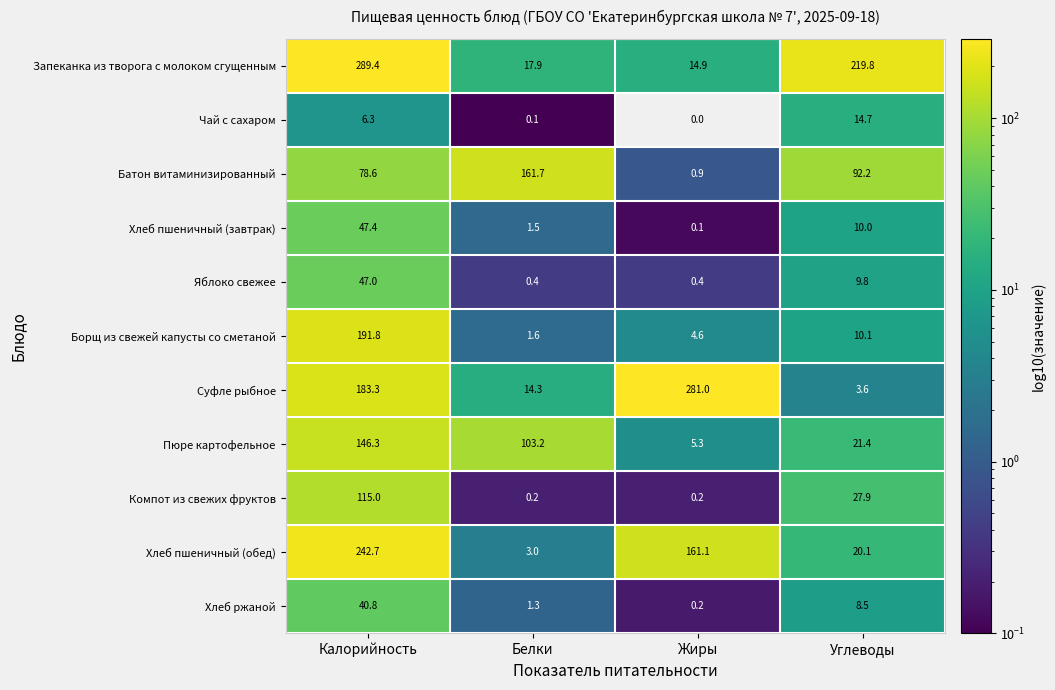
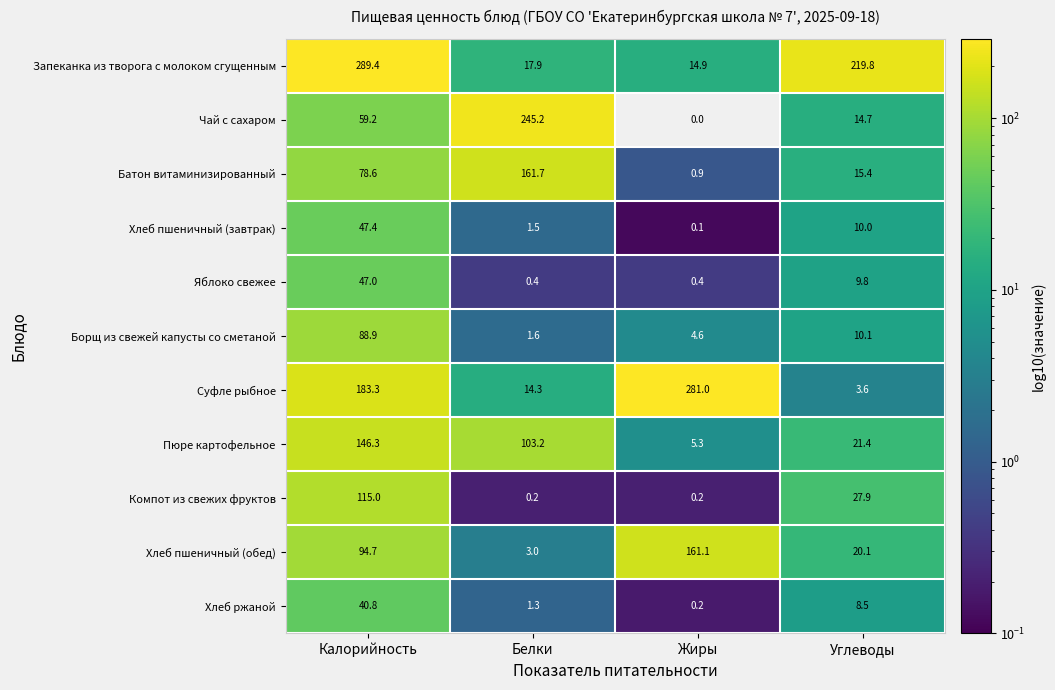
  {
    "Запеканка из творога с молоком сгущенным": {
      "Калорийность": 289.4,
      "Белки": 17.9,
      "Жиры": 14.9,
      "Углеводы": 219.8
    },
    "Чай с сахаром": {
-     "Калорийность": 6.3,
-     "Белки": 0.1,
+     "Калорийность": 59.2,
+     "Белки": 245.2,
      "Жиры": 0.0,
      "Углеводы": 14.7
    },
    "Батон витаминизированный": {
      "Калорийность": 78.6,
      "Белки": 161.7,
      "Жиры": 0.9,
-     "Углеводы": 92.2
+     "Углеводы": 15.4
    },
    "Хлеб пшеничный (завтрак)": {
      "Калорийность": 47.4,
      "Белки": 1.5,
      "Жиры": 0.1,
      "Углеводы": 10.0
    },
    "Яблоко свежее": {
      "Калорийность": 47.0,
      "Белки": 0.4,
      "Жиры": 0.4,
      "Углеводы": 9.8
    },
    "Борщ из свежей капусты со сметаной": {
-     "Калорийность": 191.8,
+     "Калорийность": 88.9,
      "Белки": 1.6,
      "Жиры": 4.6,
      "Углеводы": 10.1
    },
    "Суфле рыбное": {
      "Калорийность": 183.3,
      "Белки": 14.3,
      "Жиры": 281.0,
      "Углеводы": 3.6
    },
    "Пюре картофельное": {
      "Калорийность": 146.3,
      "Белки": 103.2,
      "Жиры": 5.3,
      "Углеводы": 21.4
    },
    "Компот из свежих фруктов": {
      "Калорийность": 115.0,
      "Белки": 0.2,
      "Жиры": 0.2,
      "Углеводы": 27.9
    },
    "Хлеб пшеничный (обед)": {
-     "Калорийность": 242.7,
+     "Калорийность": 94.7,
      "Белки": 3.0,
      "Жиры": 161.1,
      "Углеводы": 20.1
    },
    "Хлеб ржаной": {
      "Калорийность": 40.8,
      "Белки": 1.3,
      "Жиры": 0.2,
      "Углеводы": 8.5
    }
  }
